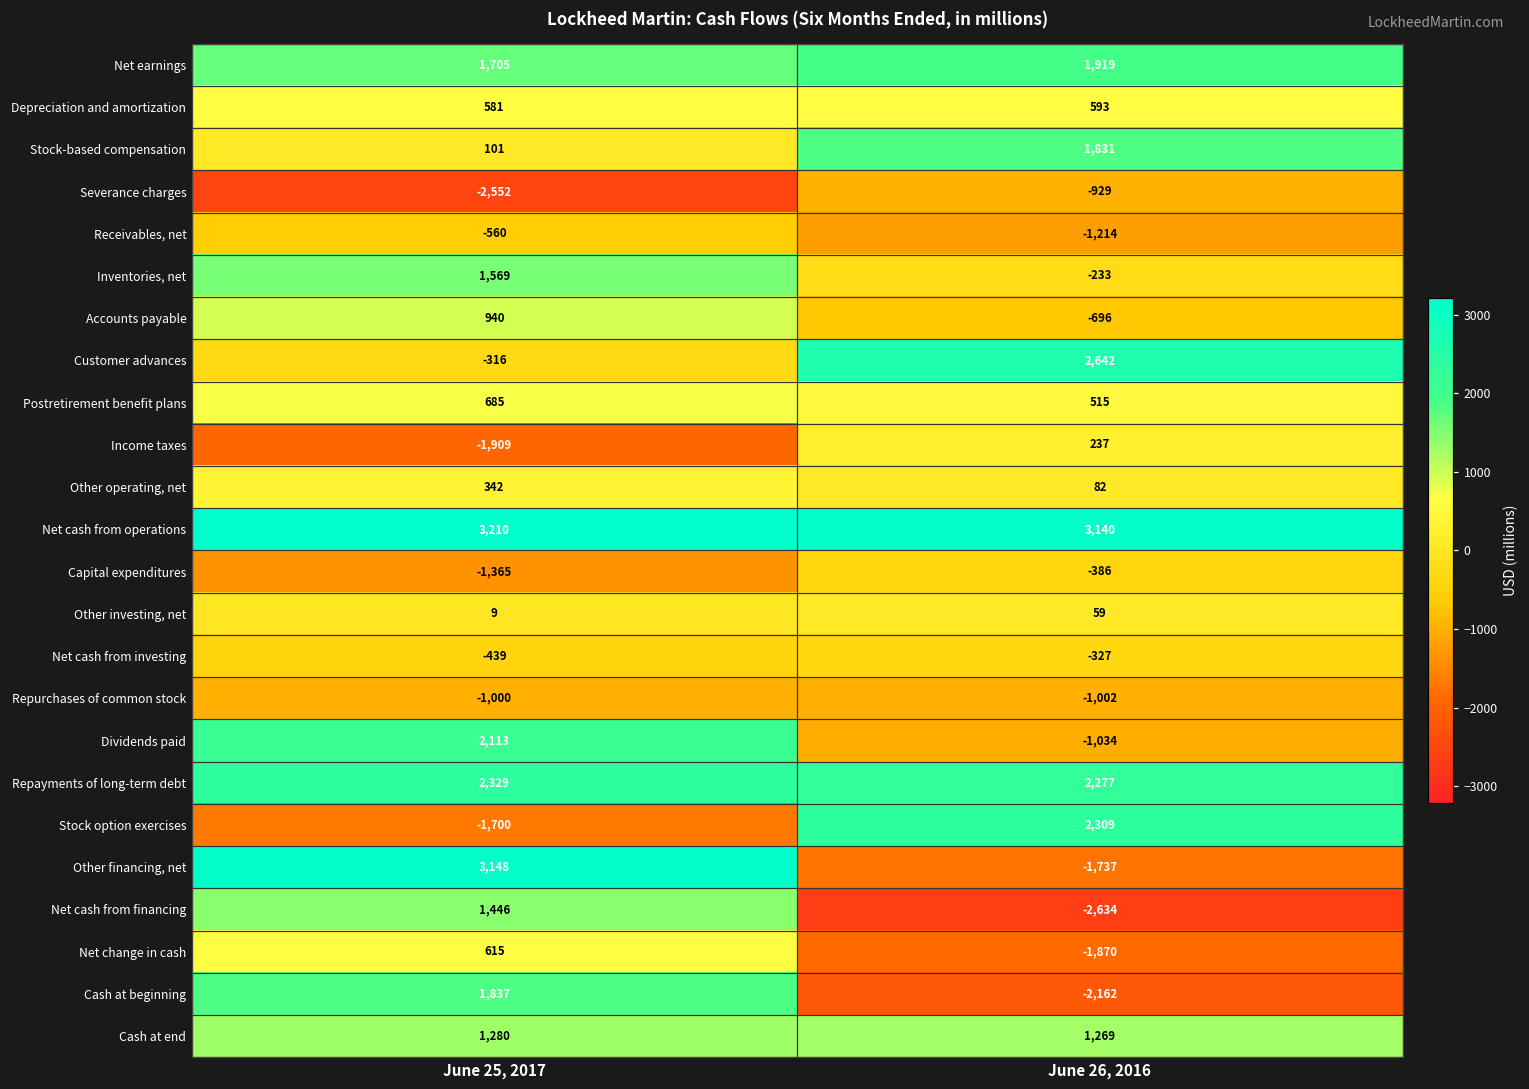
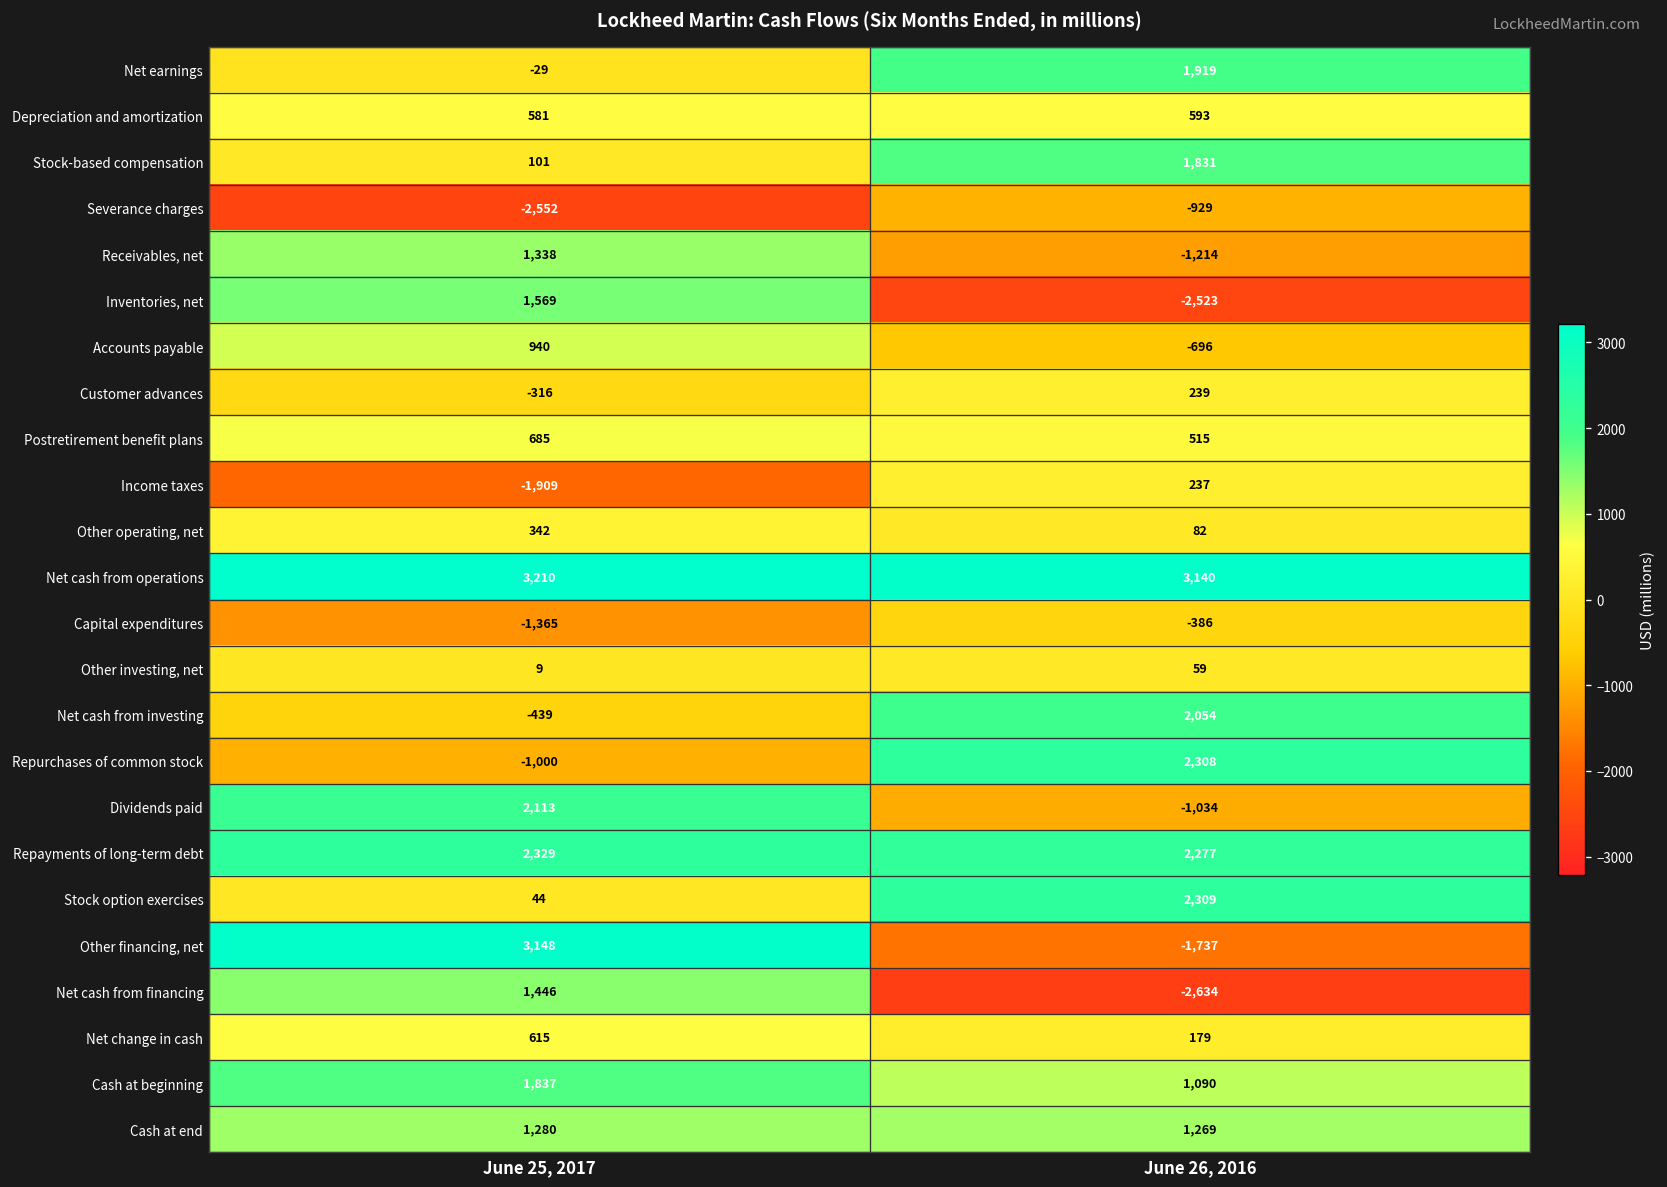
  {
    "Net earnings": {
-     "June 25, 2017": "1,705",
+     "June 25, 2017": "-29",
      "June 26, 2016": "1,919"
    },
    "Depreciation and amortization": {
      "June 25, 2017": "581",
      "June 26, 2016": "593"
    },
    "Stock-based compensation": {
      "June 25, 2017": "101",
      "June 26, 2016": "1,831"
    },
    "Severance charges": {
      "June 25, 2017": "-2,552",
      "June 26, 2016": "-929"
    },
    "Receivables, net": {
-     "June 25, 2017": "-560",
+     "June 25, 2017": "1,338",
      "June 26, 2016": "-1,214"
    },
    "Inventories, net": {
      "June 25, 2017": "1,569",
-     "June 26, 2016": "-233"
+     "June 26, 2016": "-2,523"
    },
    "Accounts payable": {
      "June 25, 2017": "940",
      "June 26, 2016": "-696"
    },
    "Customer advances": {
      "June 25, 2017": "-316",
-     "June 26, 2016": "2,642"
+     "June 26, 2016": "239"
    },
    "Postretirement benefit plans": {
      "June 25, 2017": "685",
      "June 26, 2016": "515"
    },
    "Income taxes": {
      "June 25, 2017": "-1,909",
      "June 26, 2016": "237"
    },
    "Other operating, net": {
      "June 25, 2017": "342",
      "June 26, 2016": "82"
    },
    "Net cash from operations": {
      "June 25, 2017": "3,210",
      "June 26, 2016": "3,140"
    },
    "Capital expenditures": {
      "June 25, 2017": "-1,365",
      "June 26, 2016": "-386"
    },
    "Other investing, net": {
      "June 25, 2017": "9",
      "June 26, 2016": "59"
    },
    "Net cash from investing": {
      "June 25, 2017": "-439",
-     "June 26, 2016": "-327"
+     "June 26, 2016": "2,054"
    },
    "Repurchases of common stock": {
      "June 25, 2017": "-1,000",
-     "June 26, 2016": "-1,002"
+     "June 26, 2016": "2,308"
    },
    "Dividends paid": {
      "June 25, 2017": "2,113",
      "June 26, 2016": "-1,034"
    },
    "Repayments of long-term debt": {
      "June 25, 2017": "2,329",
      "June 26, 2016": "2,277"
    },
    "Stock option exercises": {
-     "June 25, 2017": "-1,700",
+     "June 25, 2017": "44",
      "June 26, 2016": "2,309"
    },
    "Other financing, net": {
      "June 25, 2017": "3,148",
      "June 26, 2016": "-1,737"
    },
    "Net cash from financing": {
      "June 25, 2017": "1,446",
      "June 26, 2016": "-2,634"
    },
    "Net change in cash": {
      "June 25, 2017": "615",
-     "June 26, 2016": "-1,870"
+     "June 26, 2016": "179"
    },
    "Cash at beginning": {
      "June 25, 2017": "1,837",
-     "June 26, 2016": "-2,162"
+     "June 26, 2016": "1,090"
    },
    "Cash at end": {
      "June 25, 2017": "1,280",
      "June 26, 2016": "1,269"
    }
  }
